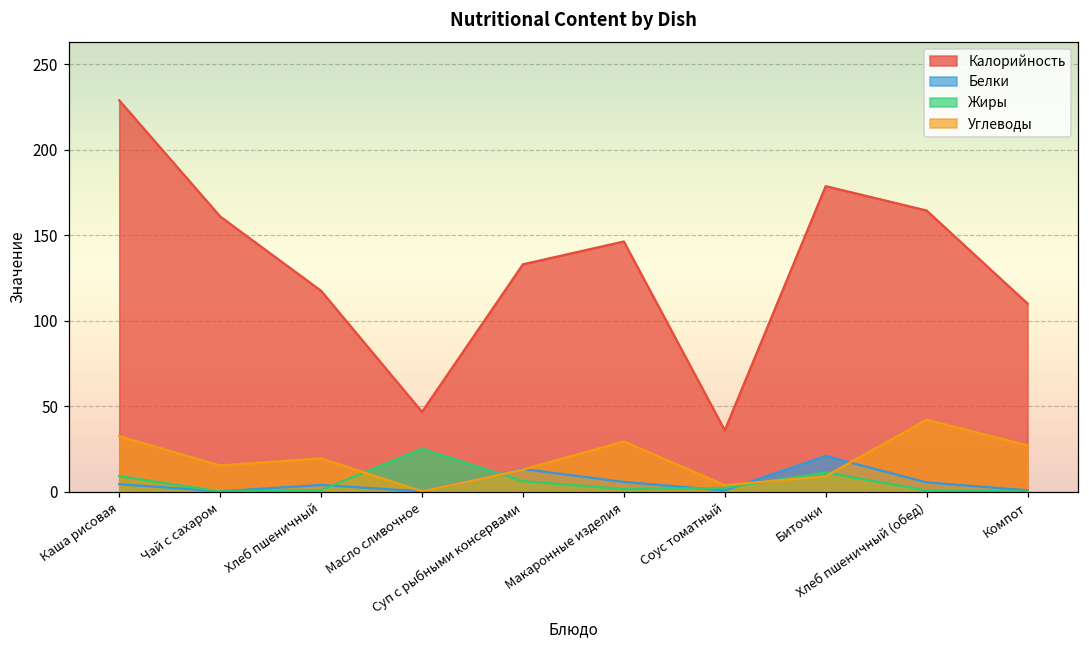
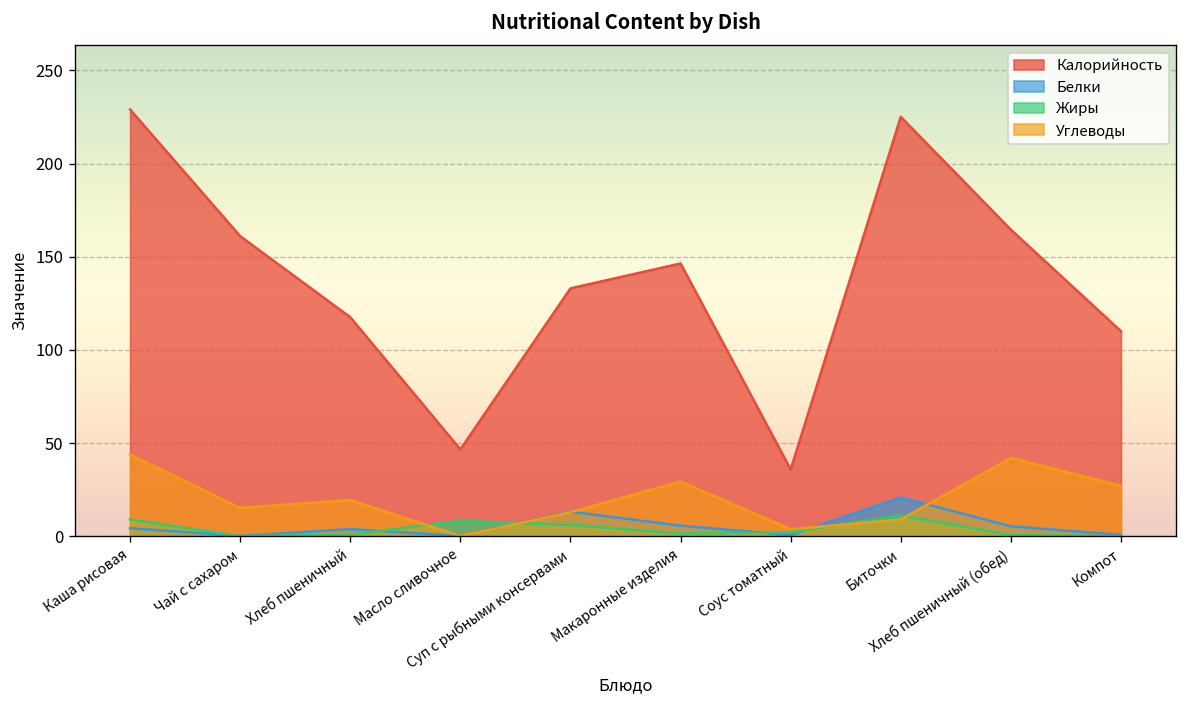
  {
    "Калорийность": {
      "Каша рисовая": 229,
      "Чай с сахаром": 161,
      "Хлеб пшеничный": 118,
      "Масло сливочное": 47,
      "Суп с рыбными консервами": 133,
      "Макаронные изделия": 146,
      "Соус томатный": 36,
-     "Биточки": 179,
+     "Биточки": 225,
      "Хлеб пшеничный (обед)": 165,
      "Компот": 110
    },
    "Белки": {
      "Каша рисовая": 4,
      "Хлеб пшеничный": 4,
      "Макаронные изделия": 6,
      "Биточки": 21,
      "Хлеб пшеничный (обед)": 5
    },
    "Жиры": {
      "Каша рисовая": 9,
      "Хлеб пшеничный": 1,
-     "Масло сливочное": 25,
+     "Масло сливочное": 8,
      "Суп с рыбными консервами": 6,
      "Макаронные изделия": 1,
      "Биточки": 11,
      "Хлеб пшеничный (обед)": 1
    },
    "Углеводы": {
-     "Каша рисовая": 32,
+     "Каша рисовая": 44,
      "Чай с сахаром": 15,
      "Хлеб пшеничный": 19,
      "Макаронные изделия": 29,
      "Соус томатный": 4,
      "Биточки": 9,
      "Хлеб пшеничный (обед)": 42,
      "Компот": 27
    }
  }
